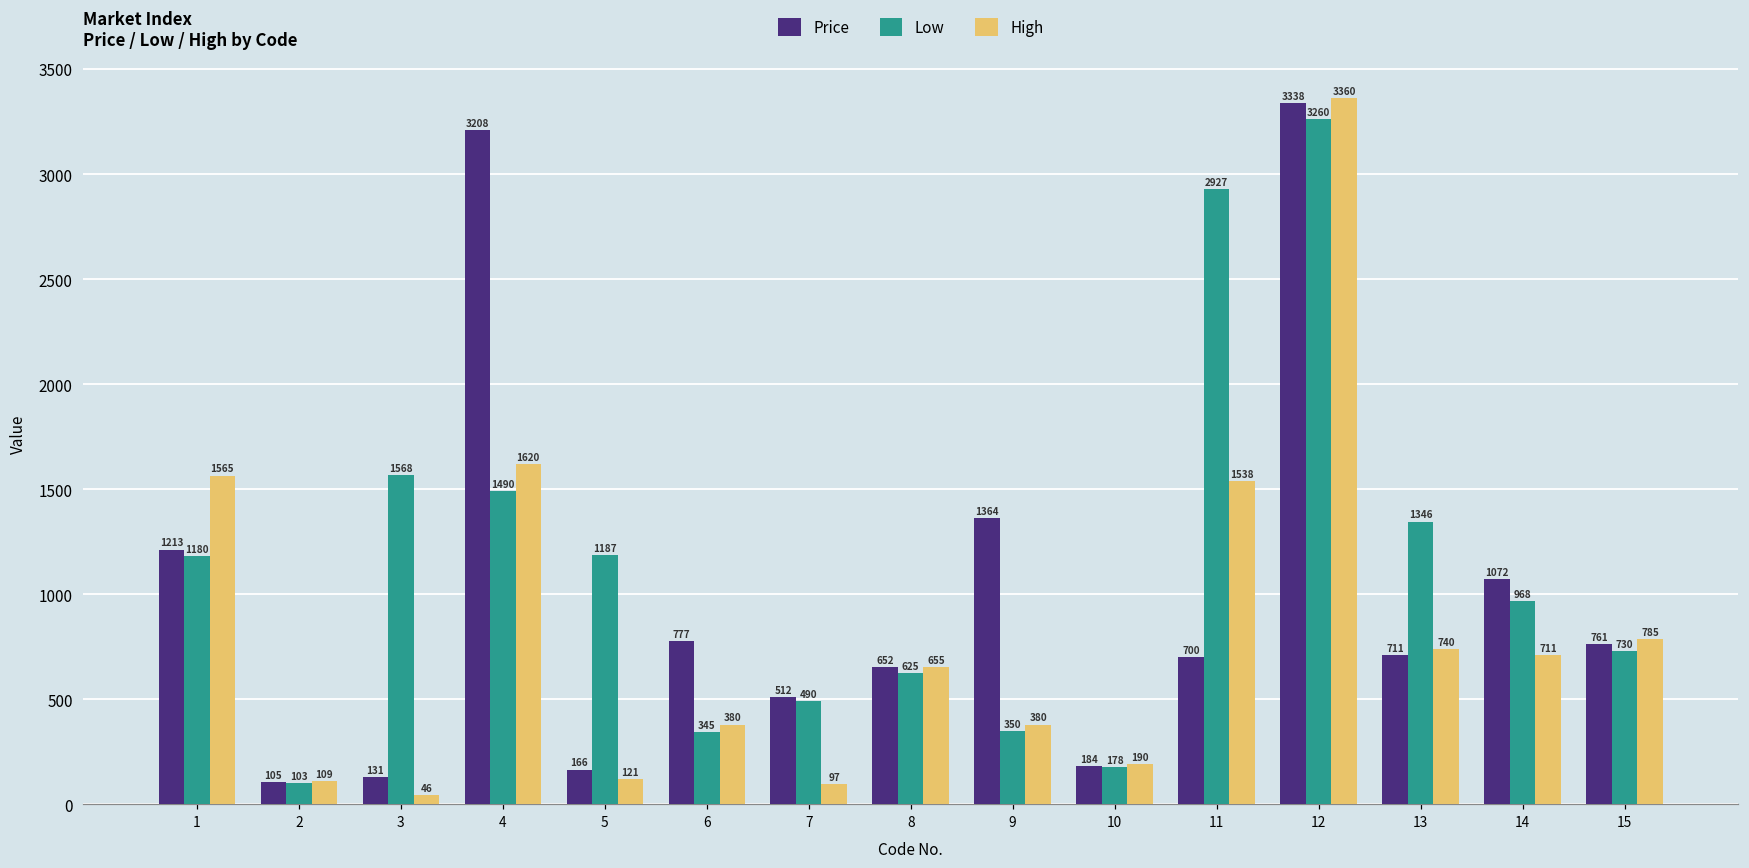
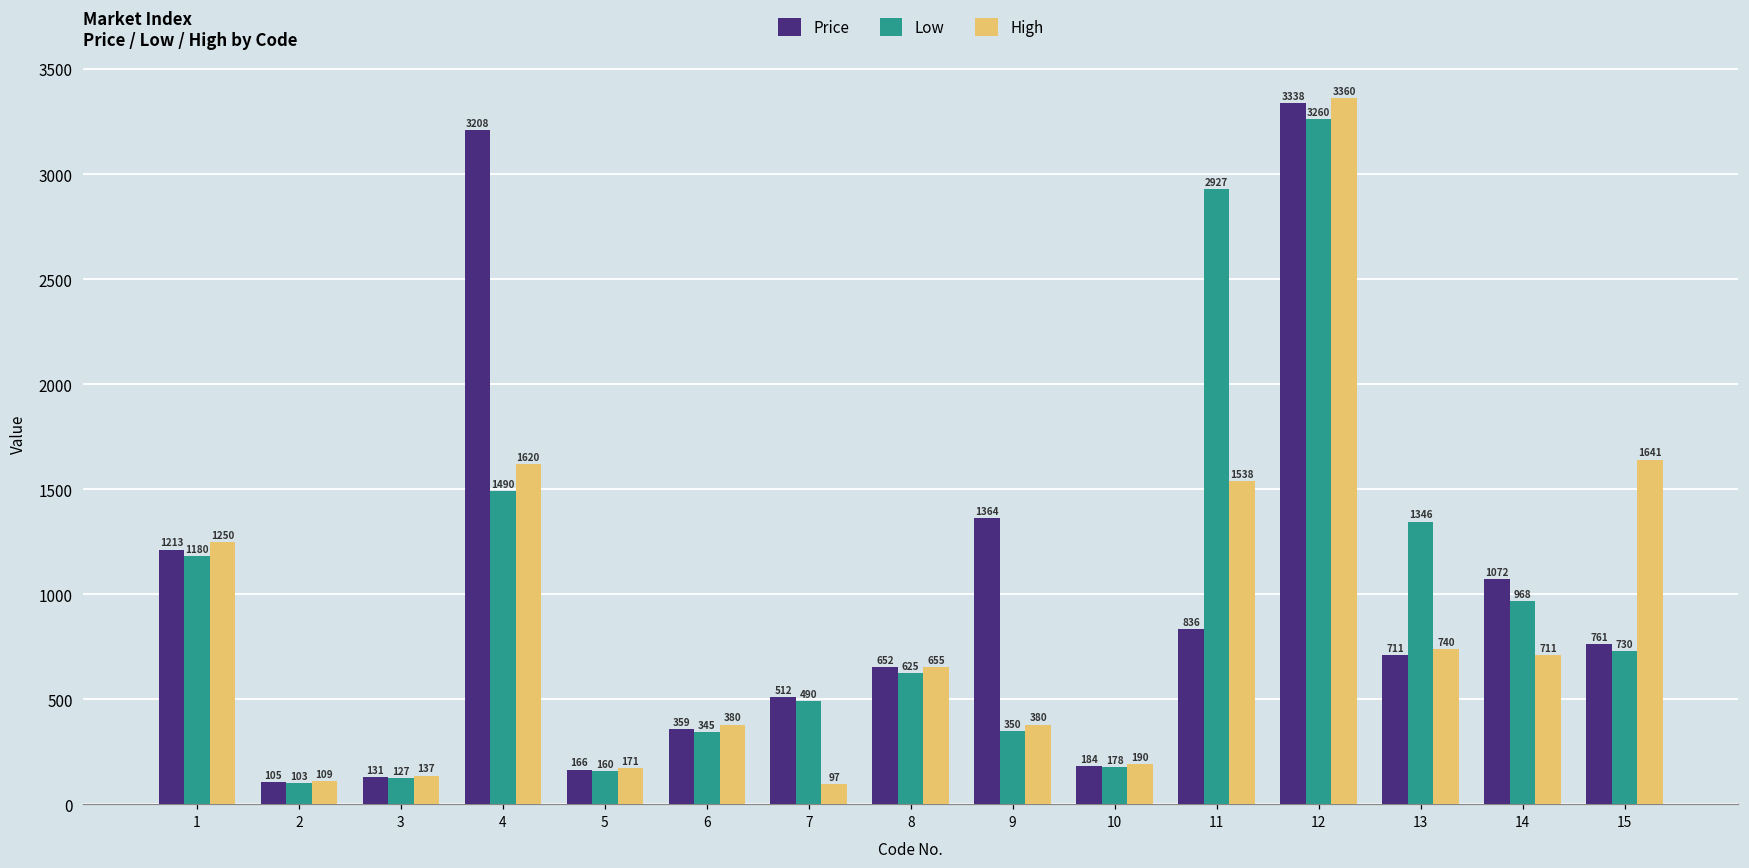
  {
    "Price": {
      "1": 1213,
      "2": 105,
      "3": 131,
      "4": 3208,
      "5": 166,
-     "6": 777,
+     "6": 359,
      "7": 512,
      "8": 652,
      "9": 1364,
      "10": 184,
-     "11": 700,
+     "11": 836,
      "12": 3338,
      "13": 711,
      "14": 1072,
      "15": 761
    },
    "Low": {
      "1": 1180,
      "2": 103,
-     "3": 1568,
+     "3": 127,
      "4": 1490,
-     "5": 1187,
+     "5": 160,
      "6": 345,
      "7": 490,
      "8": 625,
      "9": 350,
      "10": 178,
      "11": 2927,
      "12": 3260,
      "13": 1346,
      "14": 968,
      "15": 730
    },
    "High": {
-     "1": 1565,
+     "1": 1250,
      "2": 109,
-     "3": 46,
+     "3": 137,
      "4": 1620,
-     "5": 121,
+     "5": 171,
      "6": 380,
      "7": 97,
      "8": 655,
      "9": 380,
      "10": 190,
      "11": 1538,
      "12": 3360,
      "13": 740,
      "14": 711,
-     "15": 785
+     "15": 1641
    }
  }
